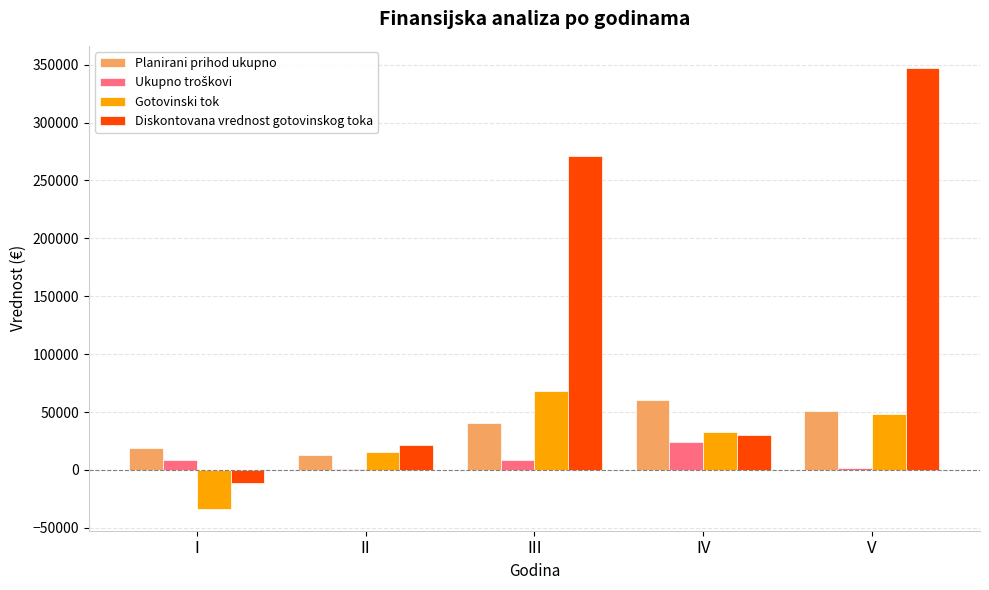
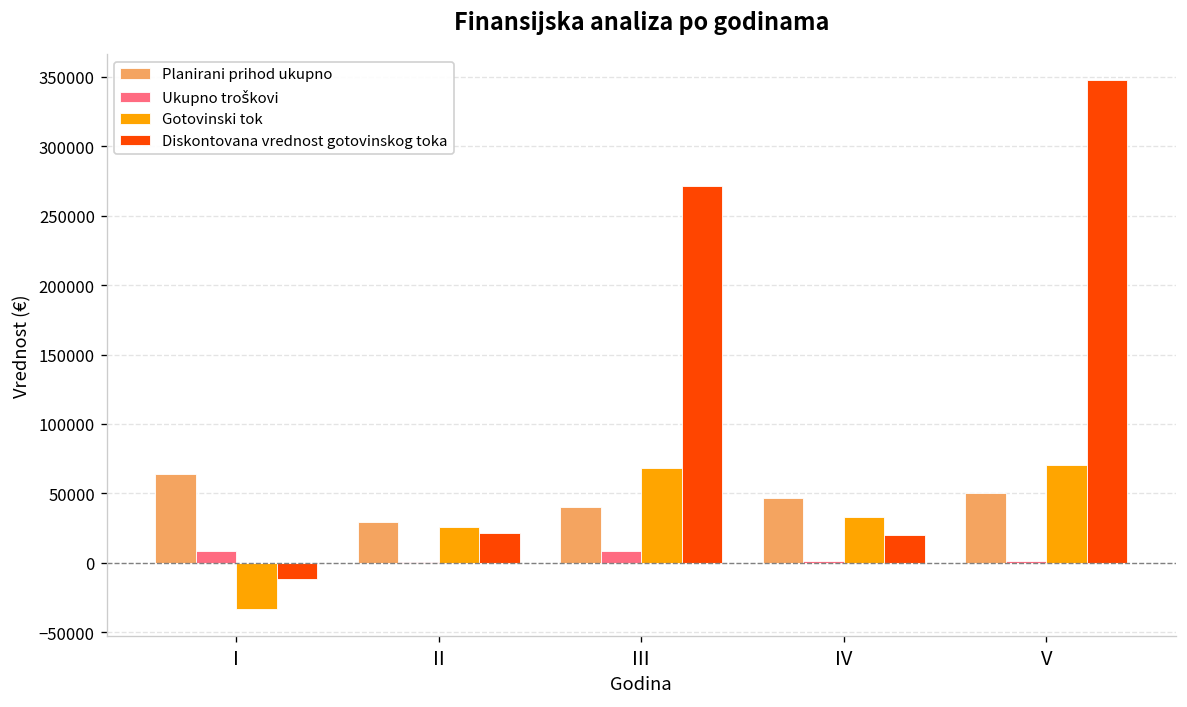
  {
    "Planirani prihod ukupno": {
-     "I": 19000,
-     "II": 13000,
+     "I": 64000,
+     "II": 29000,
      "III": 40000,
-     "IV": 60000,
+     "IV": 47000,
      "V": 51000
    },
    "Ukupno troškovi": {
      "I": 8000,
      "III": 8000,
-     "IV": 24000
+     "IV": 1000
    },
    "Gotovinski tok": {
      "I": -33000,
-     "II": 16000,
+     "II": 26000,
      "III": 68000,
      "IV": 33000,
-     "V": 49000
+     "V": 71000
    },
    "Diskontovana vrednost gotovinskog toka": {
      "I": -11000,
      "II": 22000,
      "III": 271000,
-     "IV": 30000,
+     "IV": 20000,
      "V": 347000
    }
  }
